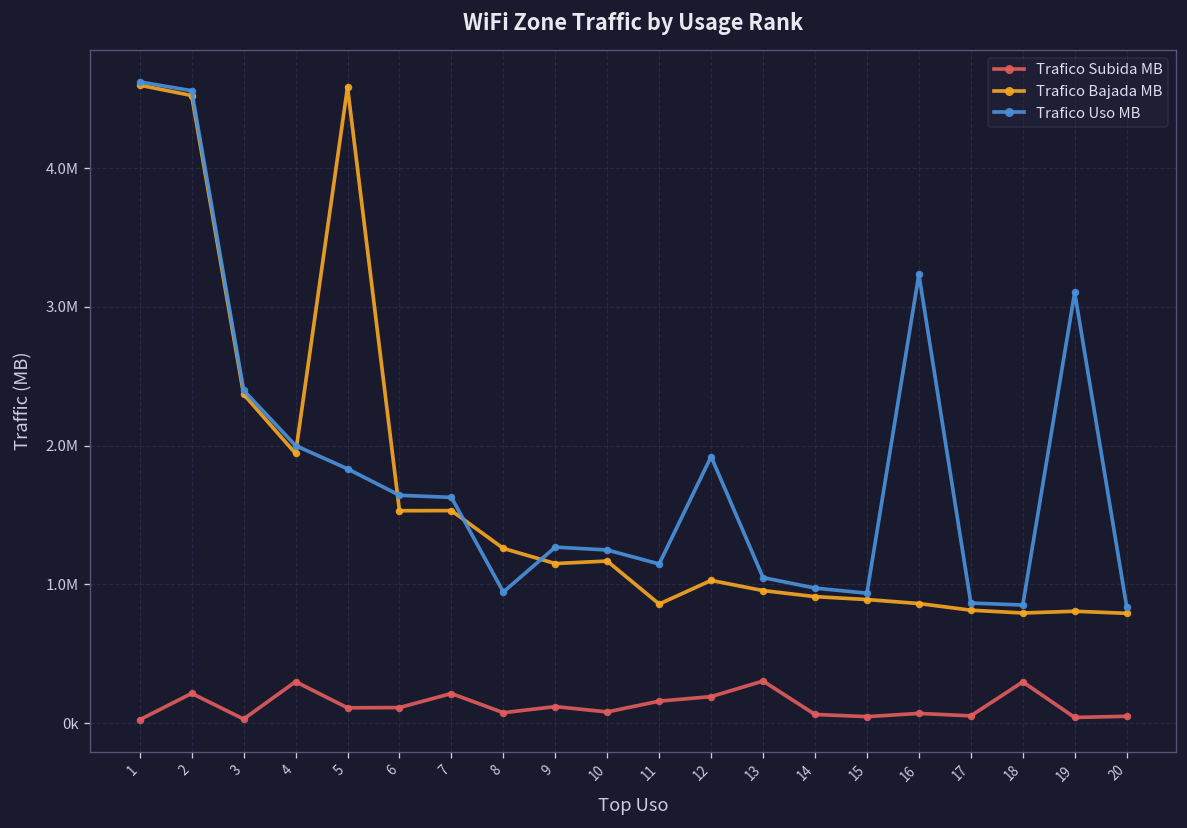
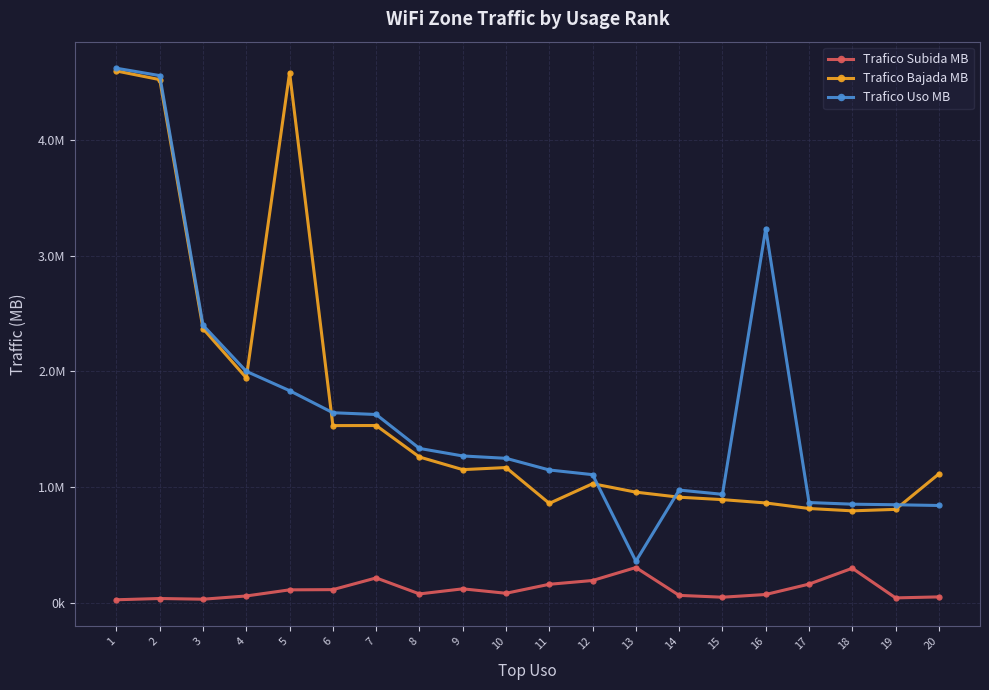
  {
    "Trafico Subida MB": {
      "1": 20000,
-     "2": 210000,
+     "2": 30000,
      "3": 30000,
-     "4": 300000,
+     "4": 60000,
      "5": 110000,
      "6": 110000,
      "7": 210000,
      "8": 70000,
      "9": 120000,
      "10": 80000,
      "11": 160000,
      "12": 190000,
      "13": 300000,
      "14": 60000,
      "15": 50000,
      "16": 70000,
-     "17": 50000,
+     "17": 160000,
      "18": 300000,
      "19": 40000,
      "20": 50000
    },
    "Trafico Bajada MB": {
      "1": 4600000,
      "2": 4520000,
      "3": 2370000,
      "4": 1940000,
      "5": 4580000,
      "6": 1530000,
      "7": 1530000,
      "8": 1260000,
      "9": 1150000,
      "10": 1170000,
      "11": 860000,
      "12": 1030000,
      "13": 950000,
      "14": 910000,
      "15": 890000,
      "16": 860000,
      "17": 810000,
      "18": 790000,
      "19": 810000,
-     "20": 790000
+     "20": 1110000
    },
    "Trafico Uso MB": {
      "1": 4620000,
      "2": 4560000,
      "3": 2400000,
      "4": 2000000,
      "5": 1830000,
      "6": 1640000,
      "7": 1630000,
-     "8": 940000,
+     "8": 1330000,
      "9": 1270000,
      "10": 1250000,
      "11": 1150000,
-     "12": 1920000,
-     "13": 1050000,
+     "12": 1110000,
+     "13": 360000,
      "14": 970000,
      "15": 940000,
      "16": 3230000,
      "17": 860000,
      "18": 850000,
-     "19": 3100000,
+     "19": 850000,
      "20": 840000
    }
  }
